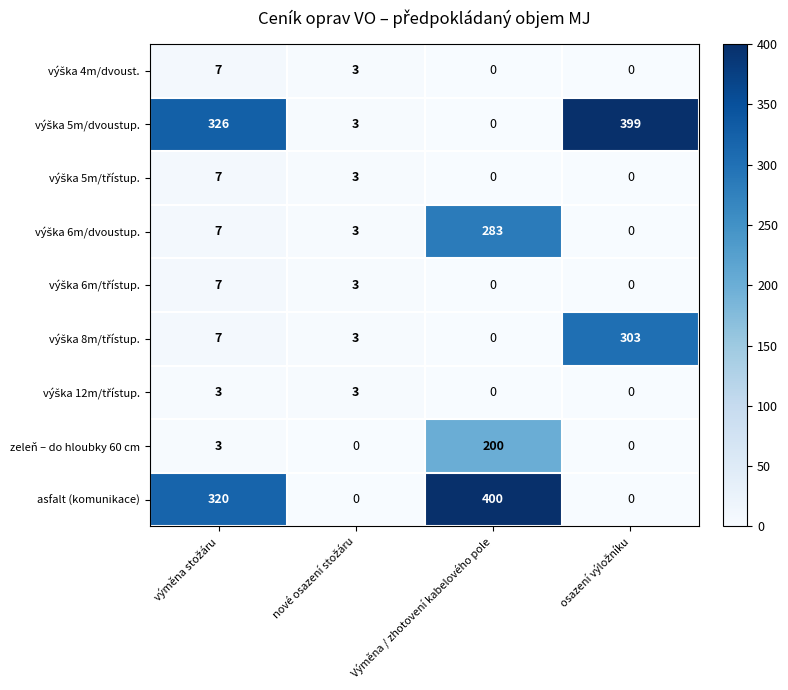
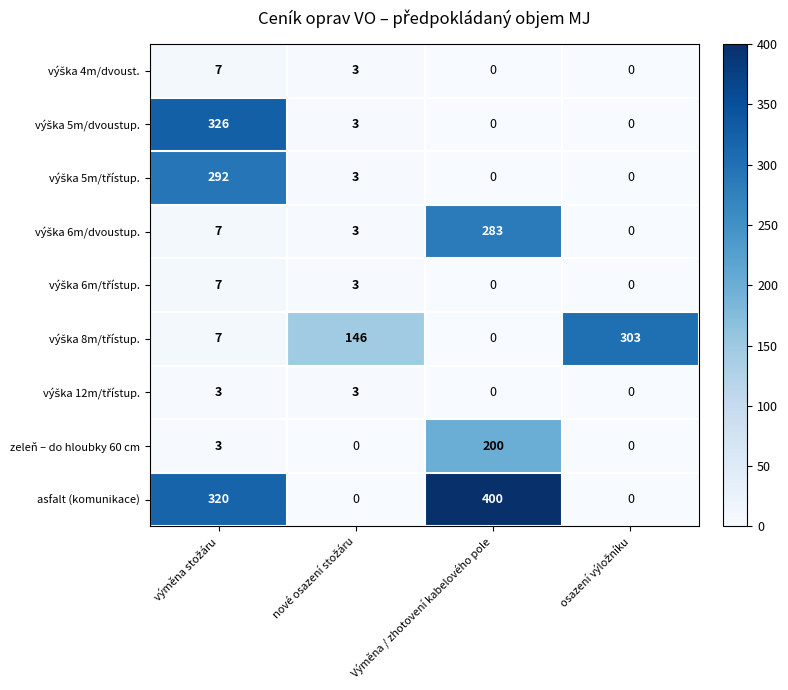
  {
    "výška 4m/dvoust.": {
      "výměna stožáru": 7,
      "nové osazení stožáru": 3,
      "Výměna / zhotovení kabelového pole": 0,
      "osazení výložníku": 0
    },
    "výška 5m/dvoustup.": {
      "výměna stožáru": 326,
      "nové osazení stožáru": 3,
      "Výměna / zhotovení kabelového pole": 0,
-     "osazení výložníku": 399
+     "osazení výložníku": 0
    },
    "výška 5m/třístup.": {
-     "výměna stožáru": 7,
+     "výměna stožáru": 292,
      "nové osazení stožáru": 3,
      "Výměna / zhotovení kabelového pole": 0,
      "osazení výložníku": 0
    },
    "výška 6m/dvoustup.": {
      "výměna stožáru": 7,
      "nové osazení stožáru": 3,
      "Výměna / zhotovení kabelového pole": 283,
      "osazení výložníku": 0
    },
    "výška 6m/třístup.": {
      "výměna stožáru": 7,
      "nové osazení stožáru": 3,
      "Výměna / zhotovení kabelového pole": 0,
      "osazení výložníku": 0
    },
    "výška 8m/třístup.": {
      "výměna stožáru": 7,
-     "nové osazení stožáru": 3,
+     "nové osazení stožáru": 146,
      "Výměna / zhotovení kabelového pole": 0,
      "osazení výložníku": 303
    },
    "výška 12m/třístup.": {
      "výměna stožáru": 3,
      "nové osazení stožáru": 3,
      "Výměna / zhotovení kabelového pole": 0,
      "osazení výložníku": 0
    },
    "zeleň – do hloubky 60 cm": {
      "výměna stožáru": 3,
      "nové osazení stožáru": 0,
      "Výměna / zhotovení kabelového pole": 200,
      "osazení výložníku": 0
    },
    "asfalt (komunikace)": {
      "výměna stožáru": 320,
      "nové osazení stožáru": 0,
      "Výměna / zhotovení kabelového pole": 400,
      "osazení výložníku": 0
    }
  }
